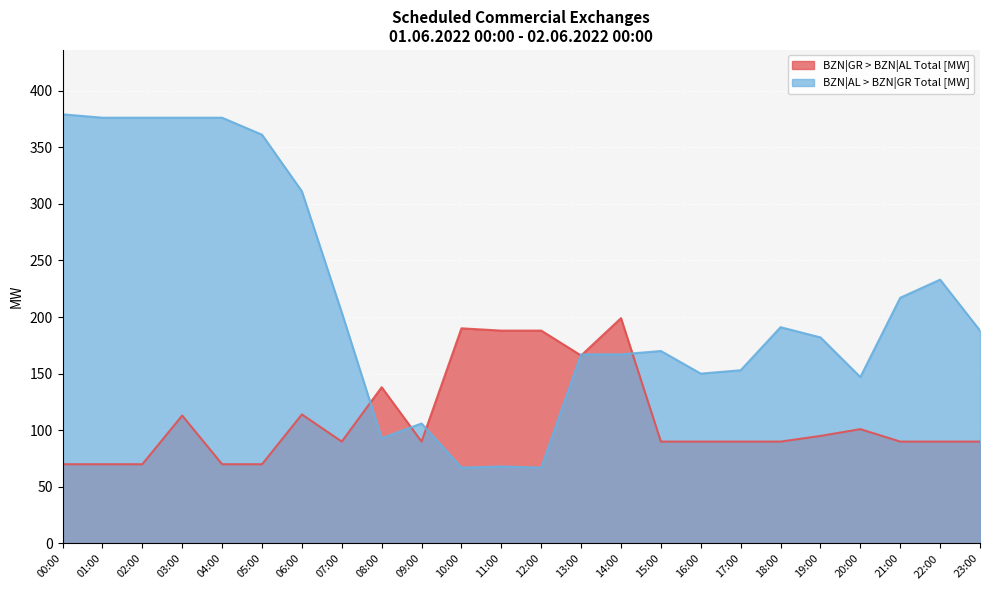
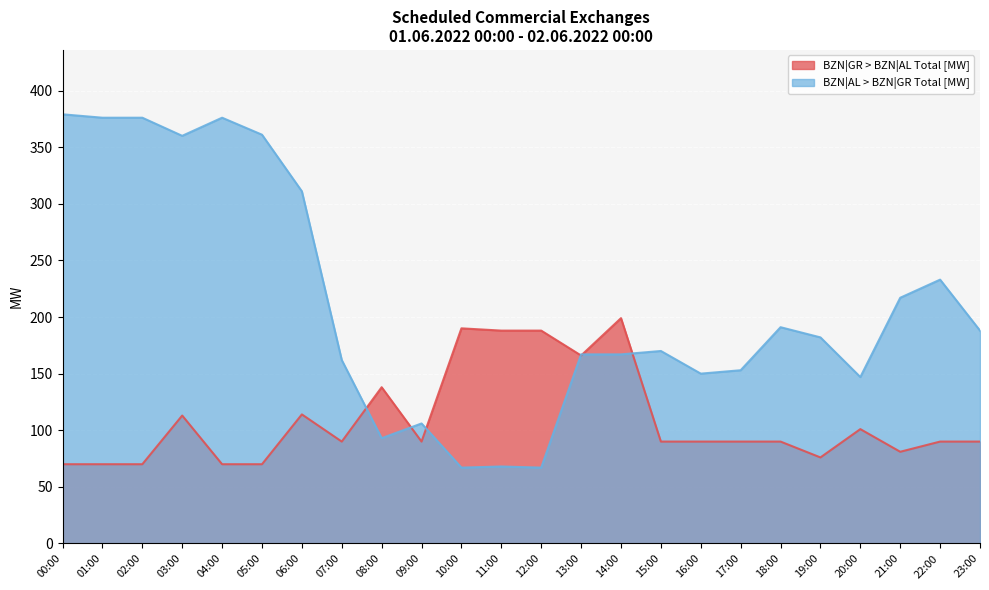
  {
    "BZN|GR > BZN|AL Total [MW]": {
      "00:00": 70,
      "01:00": 70,
      "02:00": 70,
      "03:00": 113,
      "04:00": 70,
      "05:00": 70,
      "06:00": 114,
      "07:00": 90,
      "08:00": 138,
      "09:00": 90,
      "10:00": 190,
      "11:00": 188,
      "12:00": 188,
      "14:00": 199,
      "15:00": 90,
      "16:00": 90,
      "17:00": 90,
      "18:00": 90,
-     "19:00": 95,
+     "19:00": 76,
      "20:00": 101,
-     "21:00": 90,
+     "21:00": 81,
      "22:00": 90,
      "23:00": 90
    },
    "BZN|AL > BZN|GR Total [MW]": {
      "00:00": 379,
      "01:00": 376,
      "02:00": 376,
-     "03:00": 376,
+     "03:00": 360,
      "04:00": 376,
      "05:00": 361,
      "06:00": 311,
-     "07:00": 204,
+     "07:00": 162,
      "08:00": 93,
      "09:00": 106,
      "10:00": 67,
      "11:00": 68,
      "12:00": 67,
      "14:00": 167,
      "15:00": 170,
      "16:00": 150,
      "17:00": 153,
      "18:00": 191,
      "19:00": 182,
      "20:00": 147,
      "21:00": 217,
      "22:00": 233,
      "23:00": 188
    }
  }
